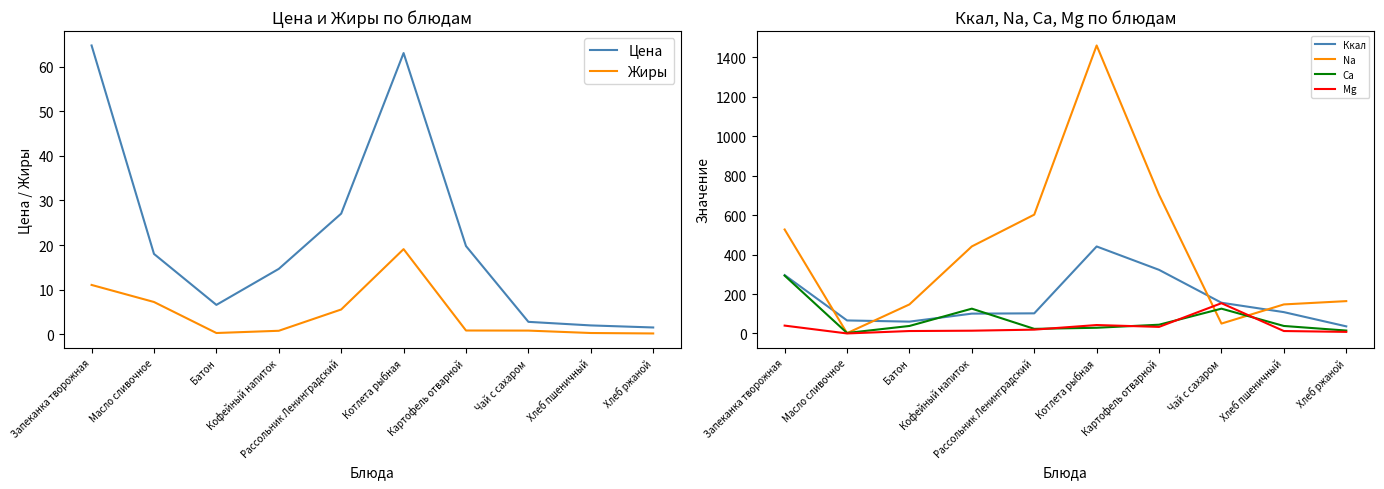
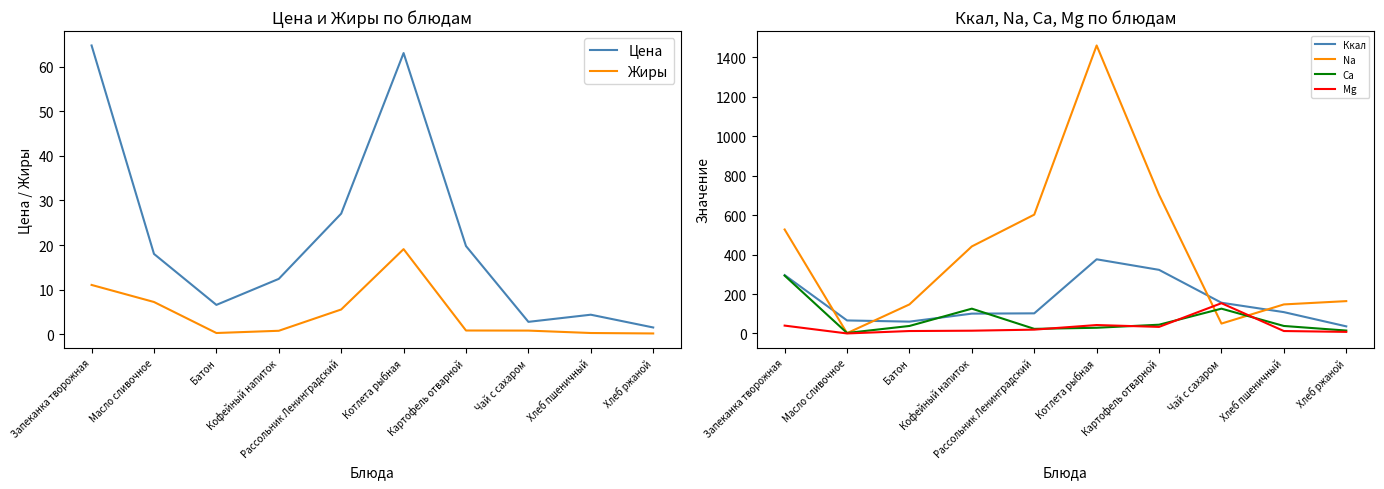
  {
    "Цена и Жиры по блюдам": {
      "Цена": {
        "Запеканка творожная": 65,
        "Масло сливочное": 18,
        "Батон": 7,
-       "Кофейный напиток": 15,
+       "Кофейный напиток": 12,
        "Рассольник Ленинградский": 27,
        "Котлета рыбная": 63,
        "Картофель отварной": 20,
        "Чай с сахаром": 3,
-       "Хлеб пшеничный": 2,
+       "Хлеб пшеничный": 4,
        "Хлеб ржаной": 2
      },
      "Жиры": {
        "Запеканка творожная": 11,
        "Масло сливочное": 7,
        "Батон": 0,
        "Кофейный напиток": 1,
        "Рассольник Ленинградский": 6,
        "Котлета рыбная": 19,
        "Картофель отварной": 1,
        "Чай с сахаром": 1,
        "Хлеб пшеничный": 0,
        "Хлеб ржаной": 0
      }
    },
    "Ккал, Na, Ca, Mg по блюдам": {
      "Ккал": {
        "Масло сливочное": 70,
        "Батон": 60,
        "Кофейный напиток": 100,
        "Рассольник Ленинградский": 100,
-       "Котлета рыбная": 440,
+       "Котлета рыбная": 380,
        "Картофель отварной": 320,
        "Хлеб пшеничный": 110,
        "Хлеб ржаной": 40
      },
      "Na": {
        "Запеканка творожная": 530,
        "Батон": 150,
        "Кофейный напиток": 440,
        "Рассольник Ленинградский": 600,
        "Котлета рыбная": 1460,
        "Картофель отварной": 700,
        "Чай с сахаром": 50,
        "Хлеб пшеничный": 150,
        "Хлеб ржаной": 160
      },
      "Ca": {
        "Батон": 40,
        "Кофейный напиток": 130,
        "Котлета рыбная": 30,
        "Чай с сахаром": 130,
        "Хлеб пшеничный": 40
      },
      "Mg": {
        "Запеканка творожная": 40,
        "Батон": 10,
        "Кофейный напиток": 10,
        "Котлета рыбная": 40,
        "Хлеб пшеничный": 10
      }
    }
  }
